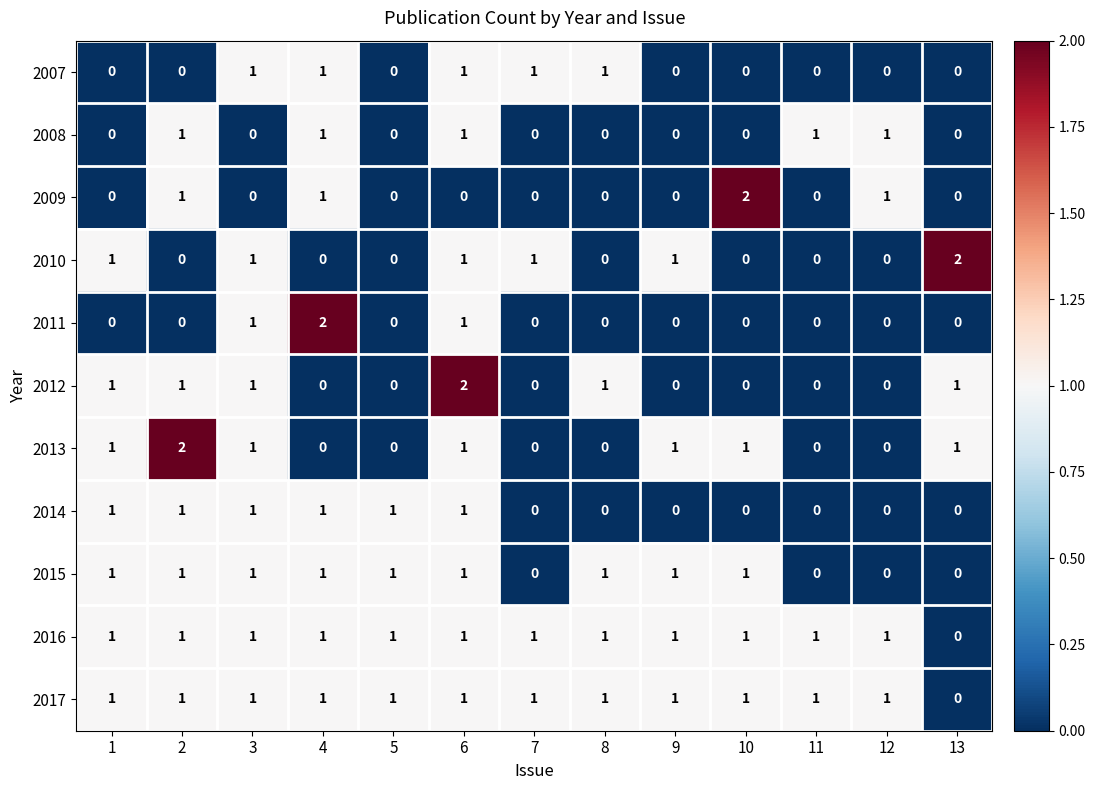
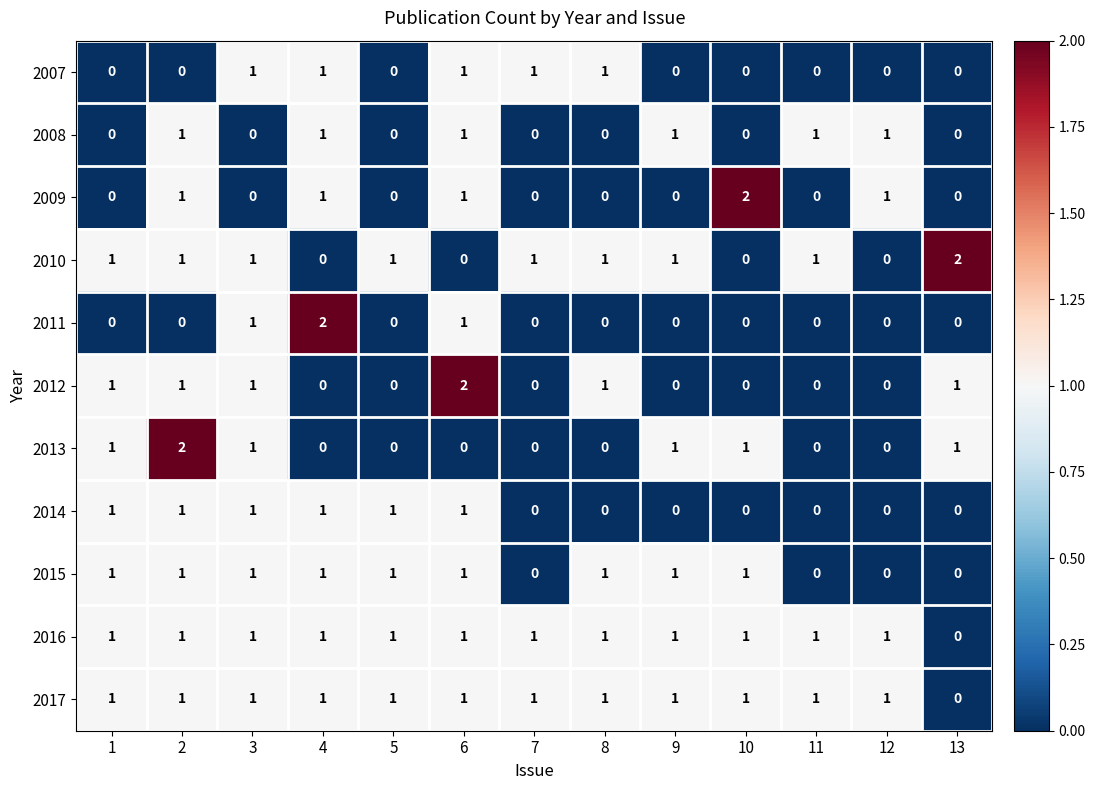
  {
    "2007": {
      "1": 0,
      "2": 0,
      "3": 1,
      "4": 1,
      "5": 0,
      "6": 1,
      "7": 1,
      "8": 1,
      "9": 0,
      "10": 0,
      "11": 0,
      "12": 0,
      "13": 0
    },
    "2008": {
      "1": 0,
      "2": 1,
      "3": 0,
      "4": 1,
      "5": 0,
      "6": 1,
      "7": 0,
      "8": 0,
-     "9": 0,
+     "9": 1,
      "10": 0,
      "11": 1,
      "12": 1,
      "13": 0
    },
    "2009": {
      "1": 0,
      "2": 1,
      "3": 0,
      "4": 1,
      "5": 0,
-     "6": 0,
+     "6": 1,
      "7": 0,
      "8": 0,
      "9": 0,
      "10": 2,
      "11": 0,
      "12": 1,
      "13": 0
    },
    "2010": {
      "1": 1,
-     "2": 0,
+     "2": 1,
      "3": 1,
      "4": 0,
-     "5": 0,
-     "6": 1,
+     "5": 1,
+     "6": 0,
      "7": 1,
-     "8": 0,
+     "8": 1,
      "9": 1,
      "10": 0,
-     "11": 0,
+     "11": 1,
      "12": 0,
      "13": 2
    },
    "2011": {
      "1": 0,
      "2": 0,
      "3": 1,
      "4": 2,
      "5": 0,
      "6": 1,
      "7": 0,
      "8": 0,
      "9": 0,
      "10": 0,
      "11": 0,
      "12": 0,
      "13": 0
    },
    "2012": {
      "1": 1,
      "2": 1,
      "3": 1,
      "4": 0,
      "5": 0,
      "6": 2,
      "7": 0,
      "8": 1,
      "9": 0,
      "10": 0,
      "11": 0,
      "12": 0,
      "13": 1
    },
    "2013": {
      "1": 1,
      "2": 2,
      "3": 1,
      "4": 0,
      "5": 0,
-     "6": 1,
+     "6": 0,
      "7": 0,
      "8": 0,
      "9": 1,
      "10": 1,
      "11": 0,
      "12": 0,
      "13": 1
    },
    "2014": {
      "1": 1,
      "2": 1,
      "3": 1,
      "4": 1,
      "5": 1,
      "6": 1,
      "7": 0,
      "8": 0,
      "9": 0,
      "10": 0,
      "11": 0,
      "12": 0,
      "13": 0
    },
    "2015": {
      "1": 1,
      "2": 1,
      "3": 1,
      "4": 1,
      "5": 1,
      "6": 1,
      "7": 0,
      "8": 1,
      "9": 1,
      "10": 1,
      "11": 0,
      "12": 0,
      "13": 0
    },
    "2016": {
      "1": 1,
      "2": 1,
      "3": 1,
      "4": 1,
      "5": 1,
      "6": 1,
      "7": 1,
      "8": 1,
      "9": 1,
      "10": 1,
      "11": 1,
      "12": 1,
      "13": 0
    },
    "2017": {
      "1": 1,
      "2": 1,
      "3": 1,
      "4": 1,
      "5": 1,
      "6": 1,
      "7": 1,
      "8": 1,
      "9": 1,
      "10": 1,
      "11": 1,
      "12": 1,
      "13": 0
    }
  }
